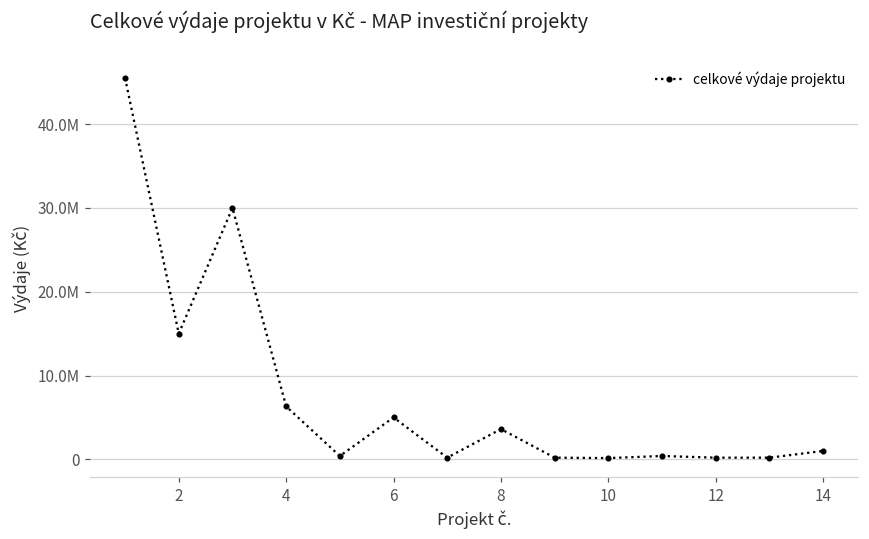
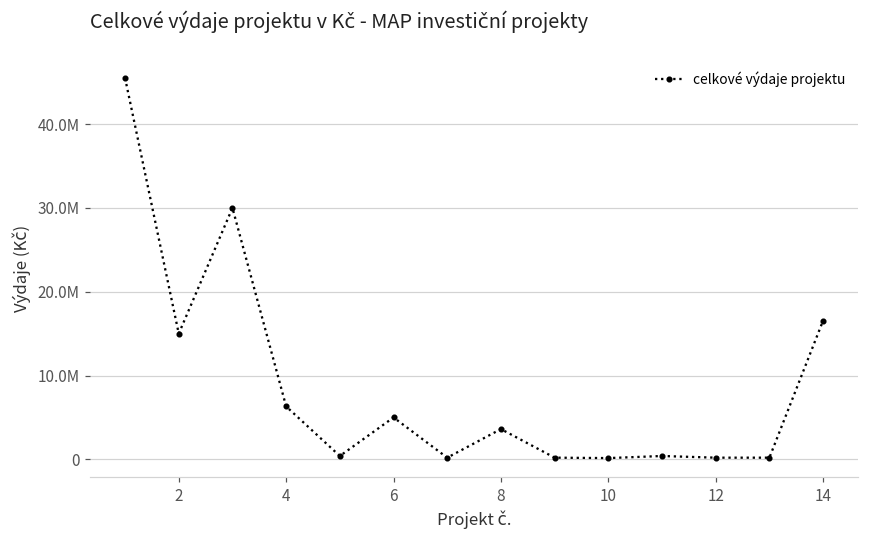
  {
    "2": 15000000,
    "4": 6000000,
    "6": 5000000,
    "8": 4000000,
    "10": 0,
    "12": 0,
-   "14": 1000000
+   "14": 17000000
  }
